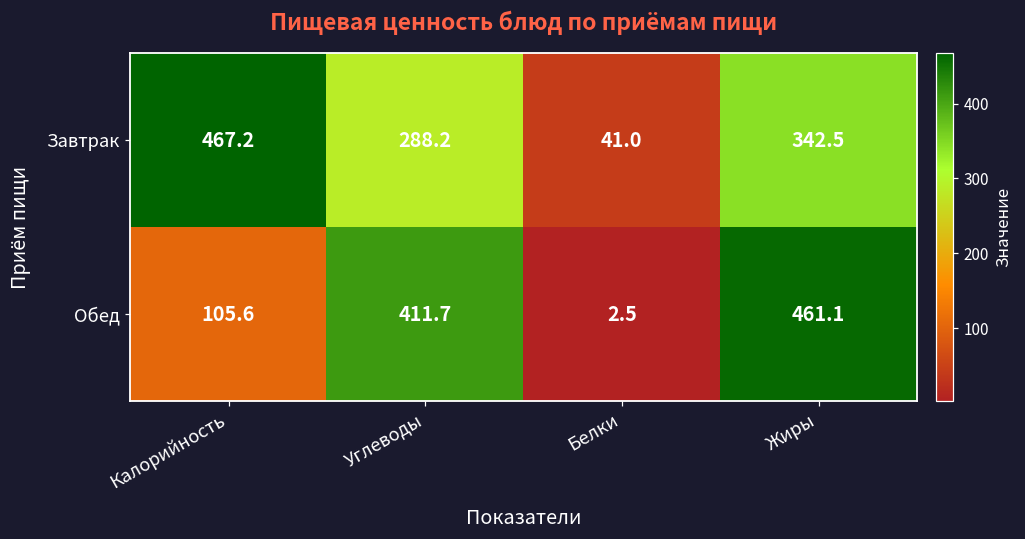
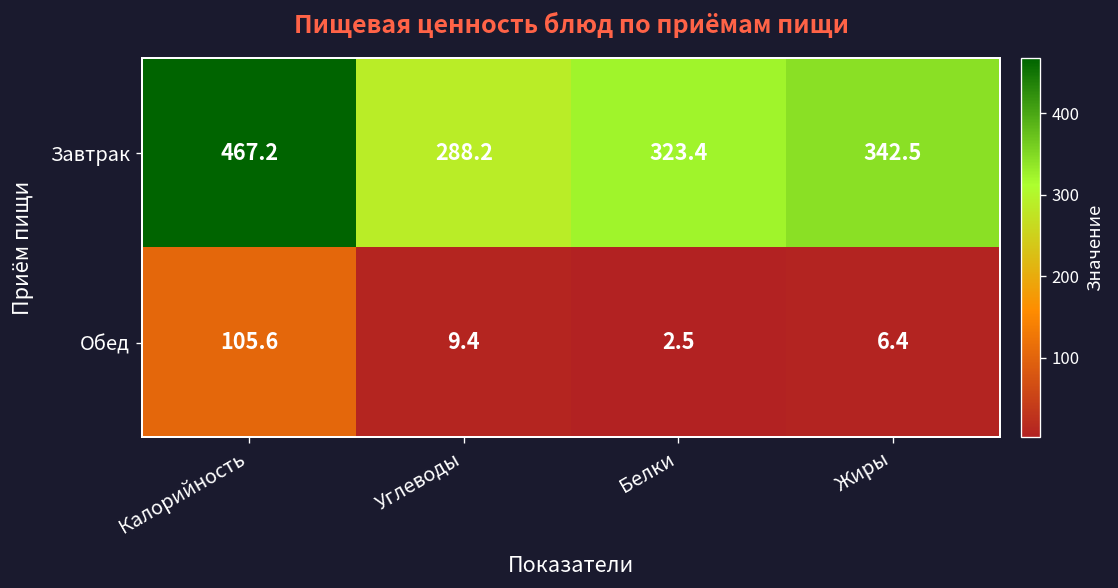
  {
    "Завтрак": {
      "Калорийность": 467.2,
      "Углеводы": 288.2,
-     "Белки": 41.0,
+     "Белки": 323.4,
      "Жиры": 342.5
    },
    "Обед": {
      "Калорийность": 105.6,
-     "Углеводы": 411.7,
+     "Углеводы": 9.4,
      "Белки": 2.5,
-     "Жиры": 461.1
+     "Жиры": 6.4
    }
  }
